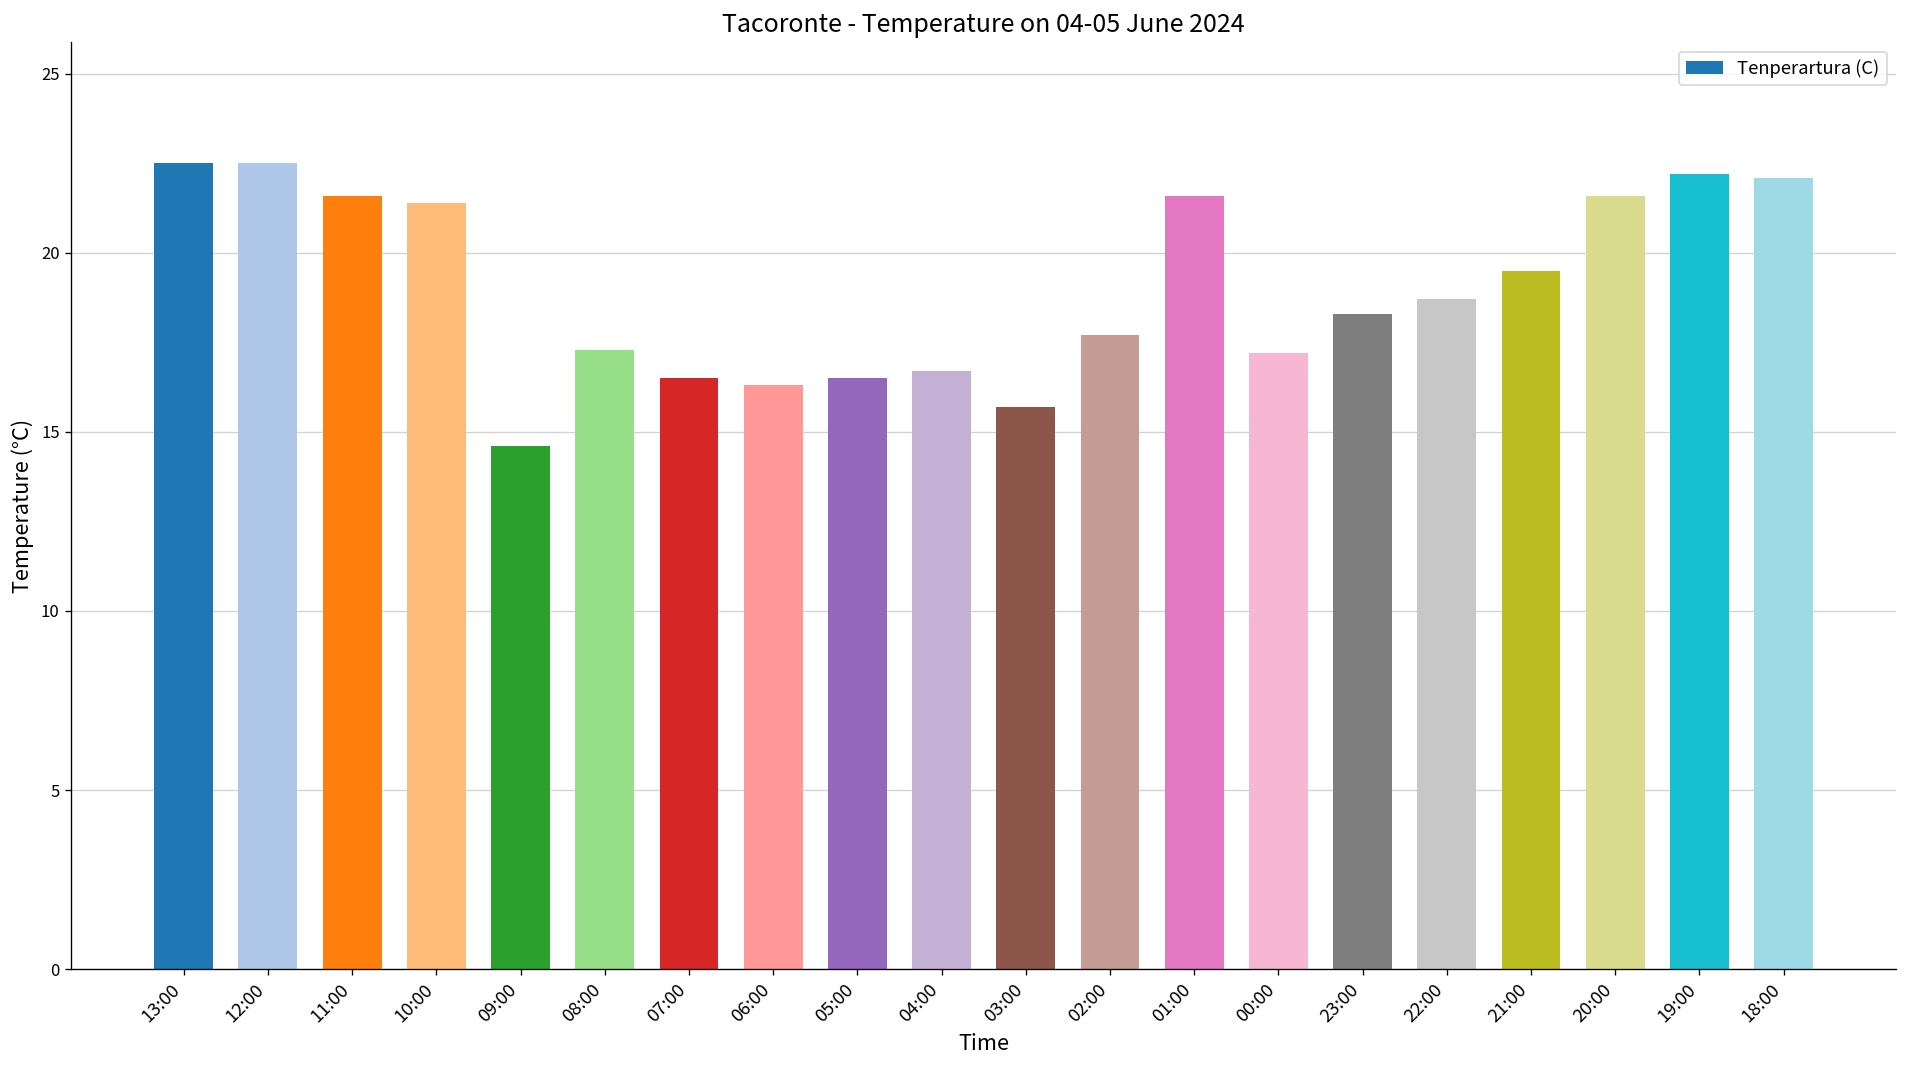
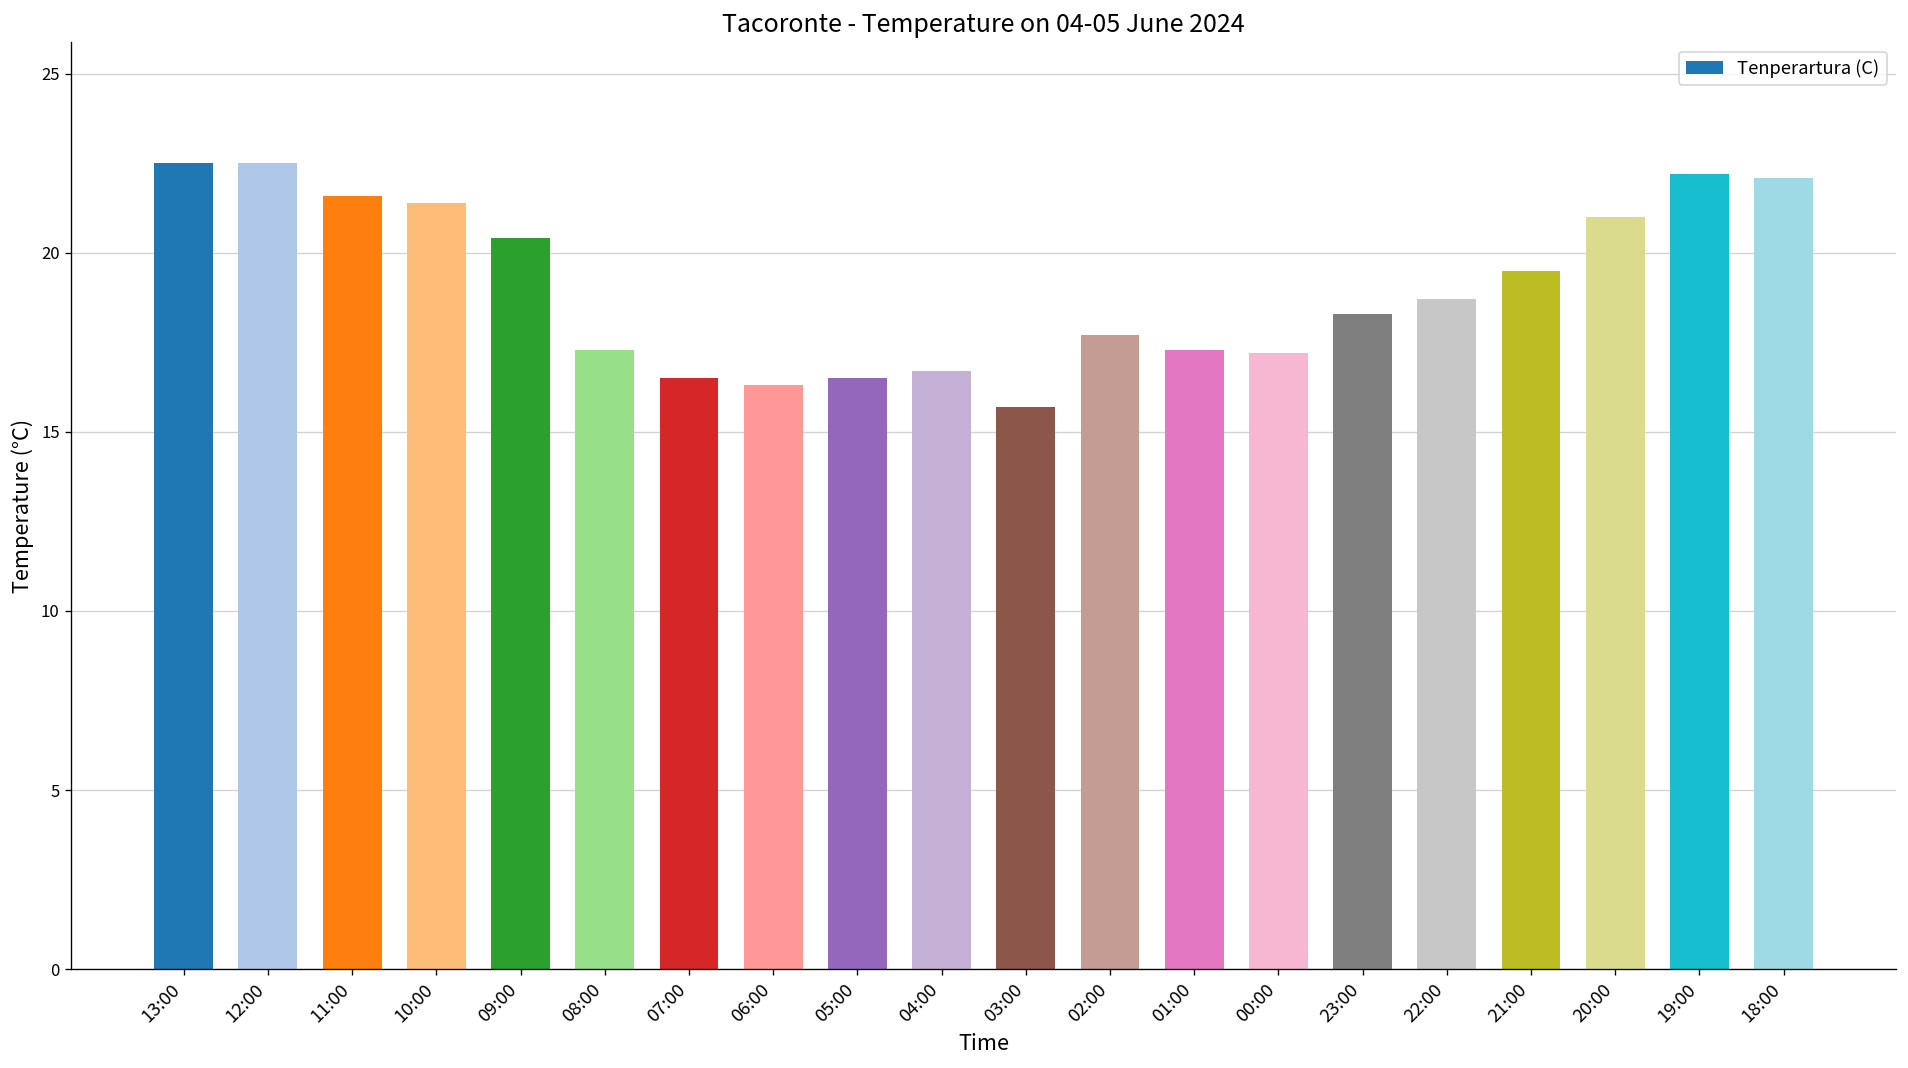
  {
    "13:00": 22.5,
    "12:00": 22.5,
    "11:00": 21.6,
    "10:00": 21.4,
-   "09:00": 14.6,
+   "09:00": 20.4,
    "08:00": 17.3,
    "07:00": 16.5,
    "06:00": 16.3,
    "05:00": 16.5,
    "04:00": 16.7,
    "03:00": 15.7,
    "02:00": 17.7,
-   "01:00": 21.6,
+   "01:00": 17.3,
    "00:00": 17.2,
    "23:00": 18.3,
    "22:00": 18.7,
    "21:00": 19.5,
-   "20:00": 21.6,
+   "20:00": 21.0,
    "19:00": 22.2,
    "18:00": 22.1
  }
